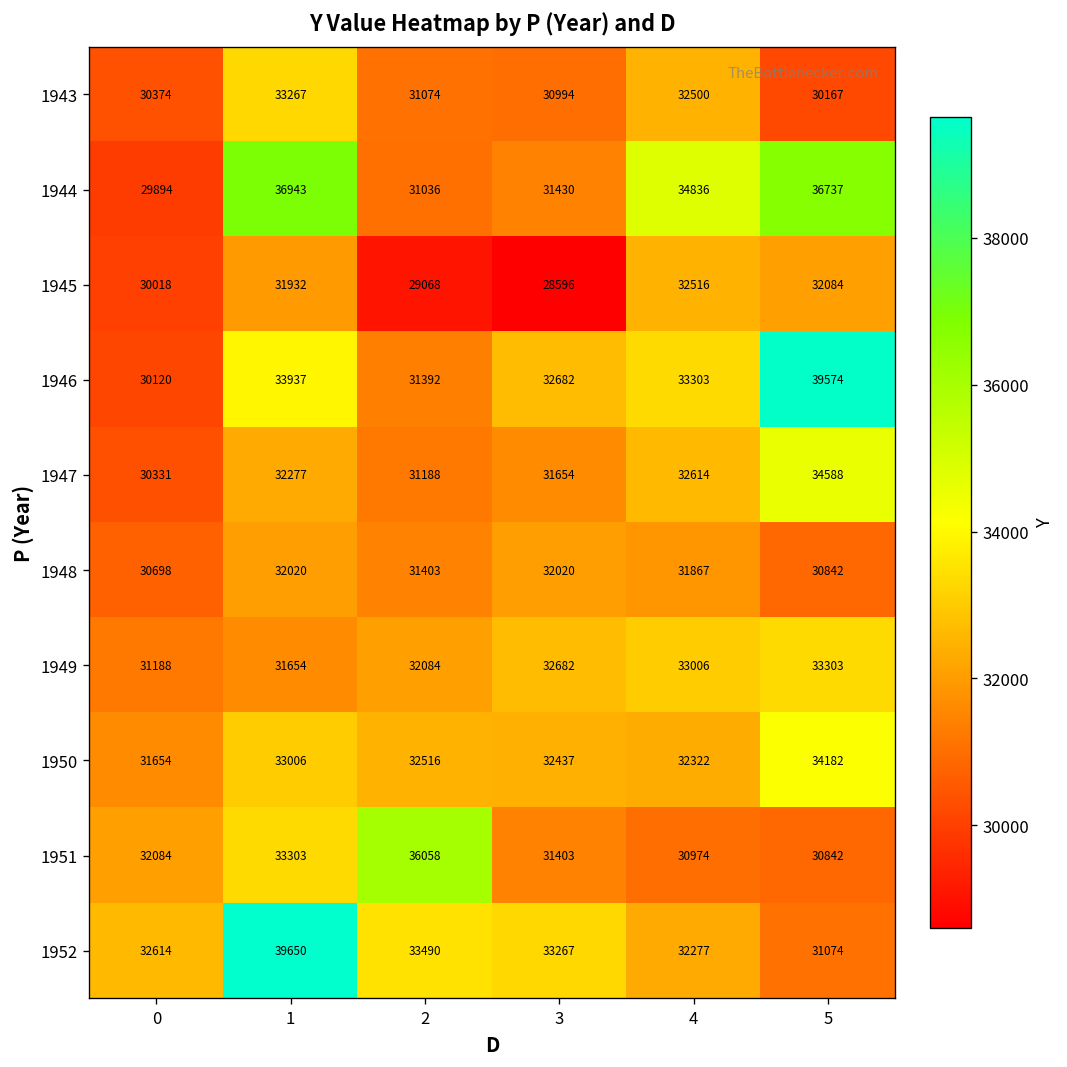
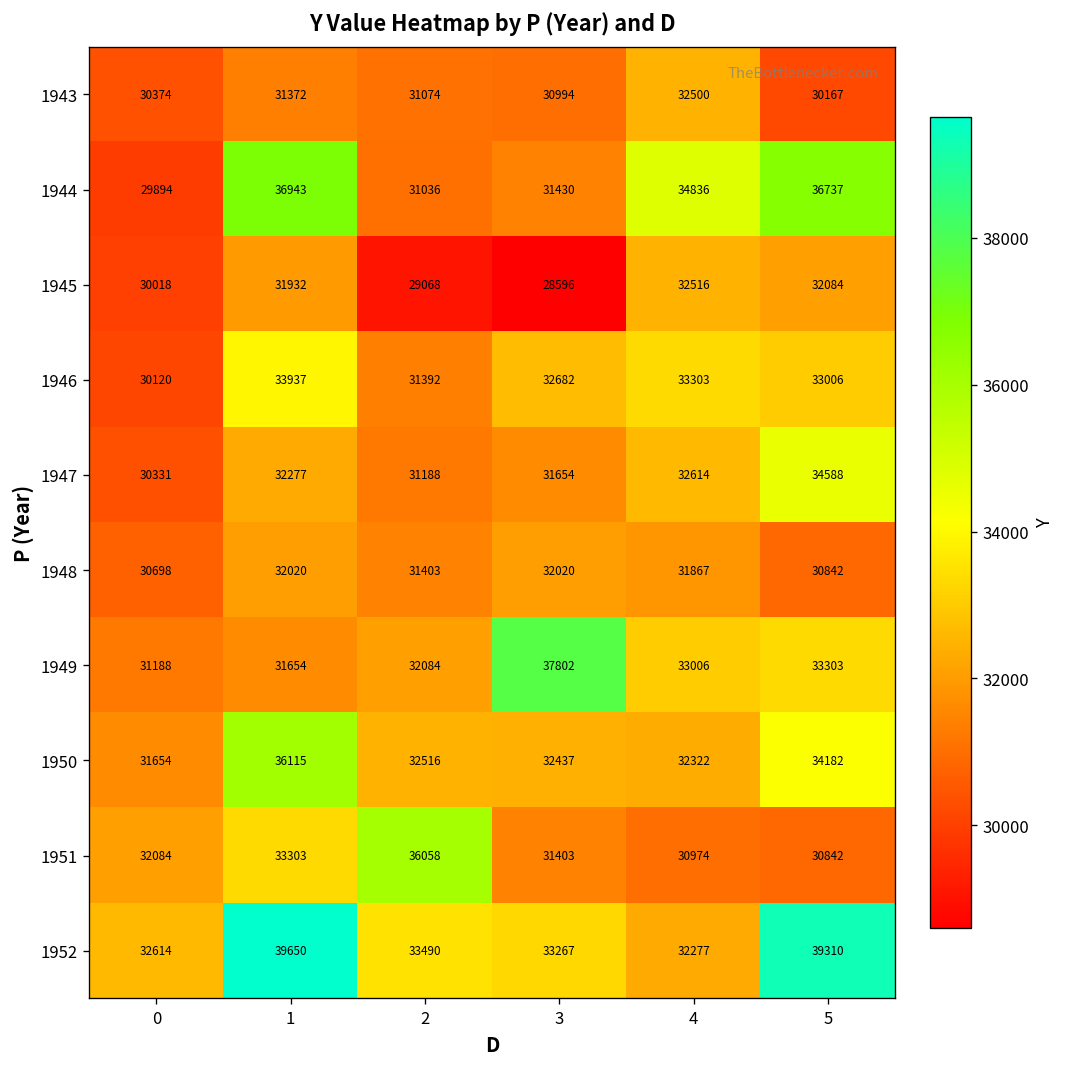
  {
    "1943": {
      "0": 30374,
-     "1": 33267,
+     "1": 31372,
      "2": 31074,
      "3": 30994,
      "4": 32500
    },
    "1944": {
      "0": 29894,
      "1": 36943,
      "2": 31036,
      "3": 31430,
      "4": 34836,
      "5": 36737
    },
    "1945": {
      "0": 30018,
      "1": 31932,
      "2": 29068,
      "3": 28596,
      "4": 32516,
      "5": 32084
    },
    "1946": {
      "0": 30120,
      "1": 33937,
      "2": 31392,
      "3": 32682,
      "4": 33303,
-     "5": 39574
+     "5": 33006
    },
    "1947": {
      "0": 30331,
      "1": 32277,
      "2": 31188,
      "3": 31654,
      "4": 32614,
      "5": 34588
    },
    "1948": {
      "0": 30698,
      "1": 32020,
      "2": 31403,
      "3": 32020,
      "4": 31867,
      "5": 30842
    },
    "1949": {
      "0": 31188,
      "1": 31654,
      "2": 32084,
-     "3": 32682,
+     "3": 37802,
      "4": 33006,
      "5": 33303
    },
    "1950": {
      "0": 31654,
-     "1": 33006,
+     "1": 36115,
      "2": 32516,
      "3": 32437,
      "4": 32322,
      "5": 34182
    },
    "1951": {
      "0": 32084,
      "1": 33303,
      "2": 36058,
      "3": 31403,
      "4": 30974,
      "5": 30842
    },
    "1952": {
      "0": 32614,
      "1": 39650,
      "2": 33490,
      "3": 33267,
      "4": 32277,
-     "5": 31074
+     "5": 39310
    }
  }
